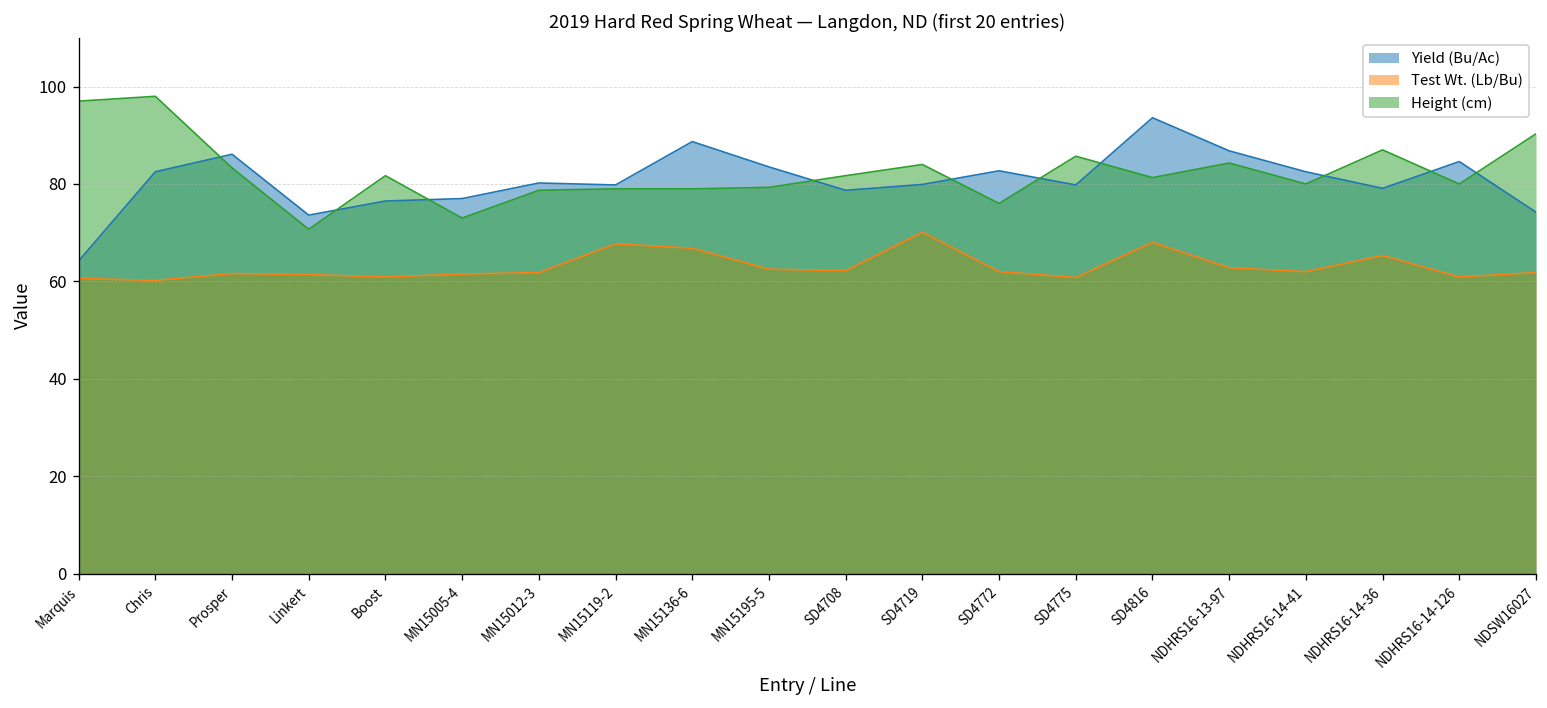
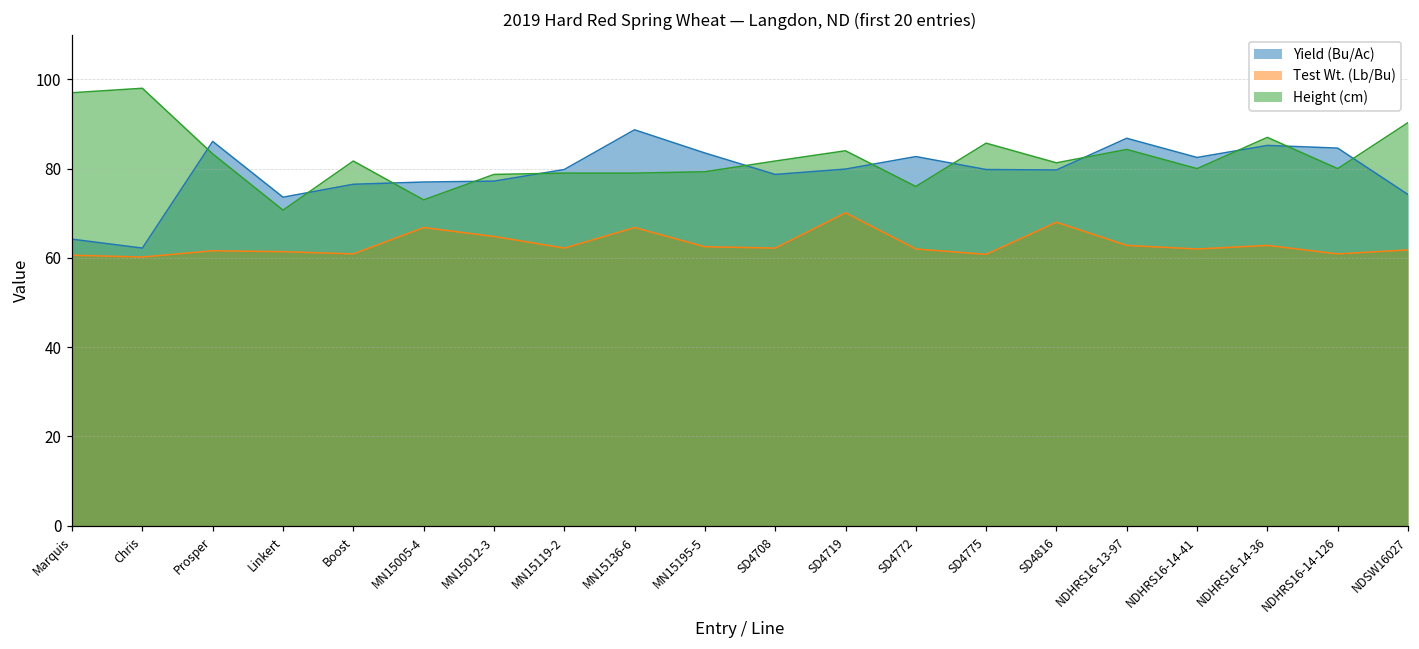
  {
    "Yield (Bu/Ac)": {
      "Marquis": 64,
-     "Chris": 83,
+     "Chris": 62,
      "Prosper": 86,
      "Linkert": 74,
      "Boost": 77,
      "MN15005-4": 77,
-     "MN15012-3": 80,
+     "MN15012-3": 77,
      "MN15119-2": 80,
      "MN15136-6": 89,
      "MN15195-5": 84,
      "SD4708": 79,
      "SD4719": 80,
      "SD4772": 83,
      "SD4775": 80,
-     "SD4816": 94,
+     "SD4816": 80,
      "NDHRS16-13-97": 87,
      "NDHRS16-14-41": 83,
-     "NDHRS16-14-36": 79,
+     "NDHRS16-14-36": 85,
      "NDHRS16-14-126": 85,
      "NDSW16027": 74
    },
    "Test Wt. (Lb/Bu)": {
      "Marquis": 61,
      "Chris": 60,
      "Prosper": 62,
      "Linkert": 61,
      "Boost": 61,
-     "MN15005-4": 62,
-     "MN15012-3": 62,
-     "MN15119-2": 68,
+     "MN15005-4": 67,
+     "MN15012-3": 65,
+     "MN15119-2": 62,
      "MN15136-6": 67,
      "MN15195-5": 63,
      "SD4708": 62,
      "SD4719": 70,
      "SD4772": 62,
      "SD4775": 61,
      "SD4816": 68,
      "NDHRS16-13-97": 63,
      "NDHRS16-14-41": 62,
-     "NDHRS16-14-36": 65,
+     "NDHRS16-14-36": 63,
      "NDHRS16-14-126": 61,
      "NDSW16027": 62
    },
    "Height (cm)": {
      "Marquis": 97,
      "Chris": 98,
      "Prosper": 83,
      "Linkert": 71,
      "Boost": 82,
      "MN15005-4": 73,
      "MN15012-3": 79,
      "MN15119-2": 79,
      "MN15136-6": 79,
      "MN15195-5": 79,
      "SD4708": 82,
      "SD4719": 84,
      "SD4772": 76,
      "SD4775": 86,
      "SD4816": 81,
      "NDHRS16-13-97": 84,
      "NDHRS16-14-41": 80,
      "NDHRS16-14-36": 87,
      "NDHRS16-14-126": 80,
      "NDSW16027": 90
    }
  }
